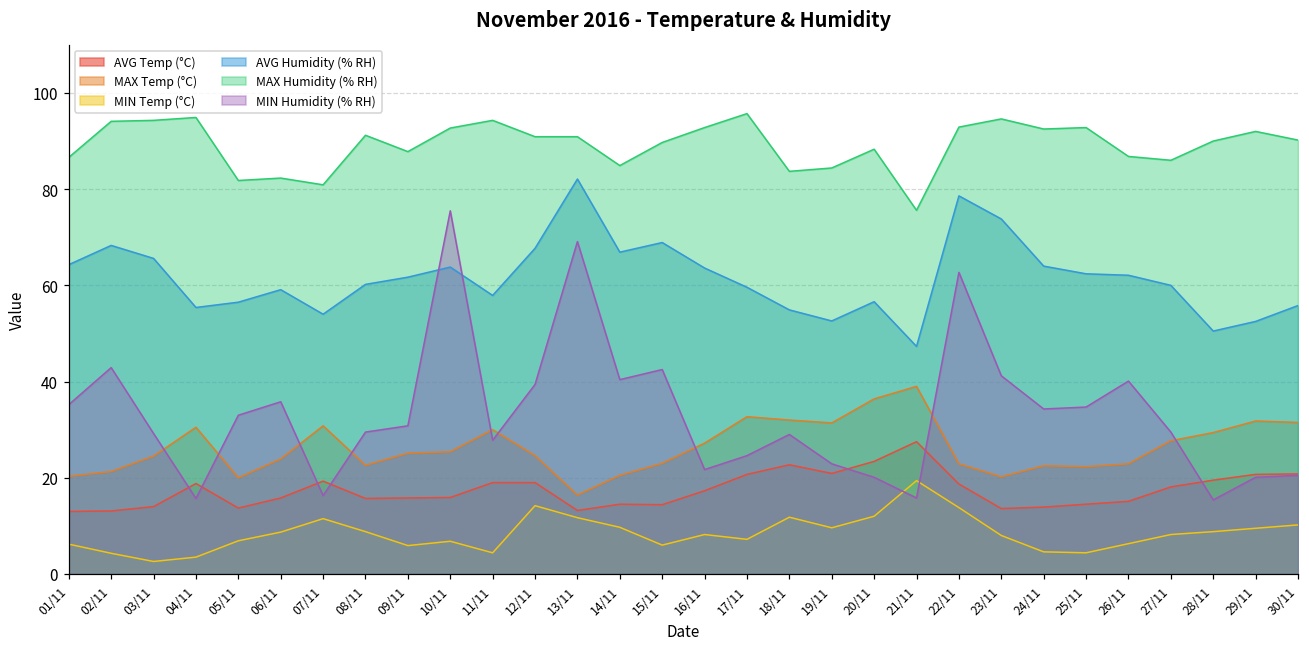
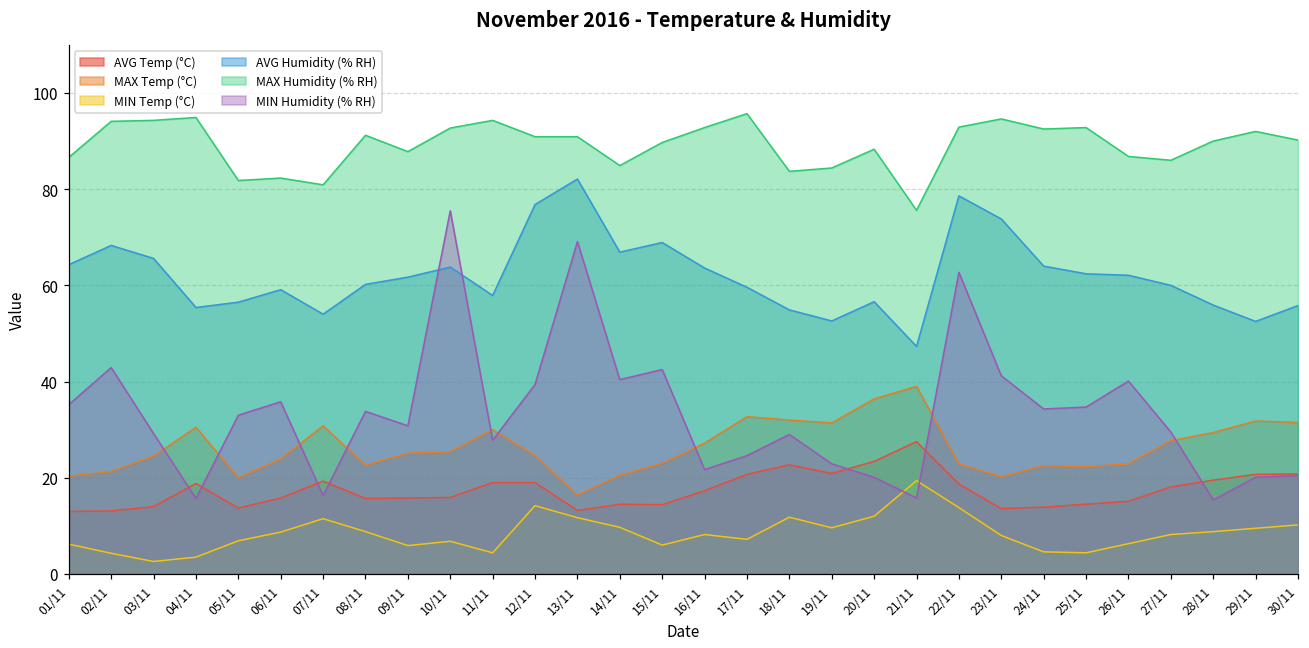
  {
    "AVG Humidity (% RH)": {
      "01/11": 64,
      "02/11": 68,
      "03/11": 66,
      "04/11": 55,
      "05/11": 57,
      "06/11": 59,
      "07/11": 54,
      "08/11": 60,
      "09/11": 62,
      "10/11": 64,
      "11/11": 58,
-     "12/11": 68,
+     "12/11": 77,
      "13/11": 82,
      "14/11": 67,
      "15/11": 69,
      "16/11": 64,
      "17/11": 60,
      "18/11": 55,
      "19/11": 53,
      "20/11": 57,
      "21/11": 47,
      "22/11": 79,
      "23/11": 74,
      "24/11": 64,
      "25/11": 62,
      "26/11": 62,
      "27/11": 60,
-     "28/11": 51,
+     "28/11": 56,
      "29/11": 53,
      "30/11": 56
    },
    "MAX Humidity (% RH)": {
      "01/11": 87,
      "02/11": 94,
      "03/11": 94,
      "04/11": 95,
      "05/11": 82,
      "06/11": 82,
      "07/11": 81,
      "08/11": 91,
      "09/11": 88,
      "10/11": 93,
      "11/11": 94,
      "12/11": 91,
      "13/11": 91,
      "14/11": 85,
      "15/11": 90,
      "16/11": 93,
      "17/11": 96,
      "18/11": 84,
      "19/11": 84,
      "20/11": 88,
      "21/11": 76,
      "22/11": 93,
      "23/11": 95,
      "24/11": 93,
      "25/11": 93,
      "26/11": 87,
      "27/11": 86,
      "28/11": 90,
      "29/11": 92,
      "30/11": 90
    },
    "MIN Humidity (% RH)": {
      "01/11": 35,
      "02/11": 43,
      "03/11": 29,
      "04/11": 16,
      "05/11": 33,
      "06/11": 36,
      "07/11": 16,
-     "08/11": 30,
+     "08/11": 34,
      "09/11": 31,
      "10/11": 76,
      "11/11": 28,
      "12/11": 39,
      "13/11": 69,
      "14/11": 40,
      "15/11": 43,
      "16/11": 22,
      "17/11": 25,
      "18/11": 29,
      "19/11": 23,
      "20/11": 20,
      "21/11": 16,
      "22/11": 63,
      "23/11": 41,
      "24/11": 34,
      "25/11": 35,
      "26/11": 40,
      "27/11": 30,
      "28/11": 15,
      "29/11": 20
    }
  }
